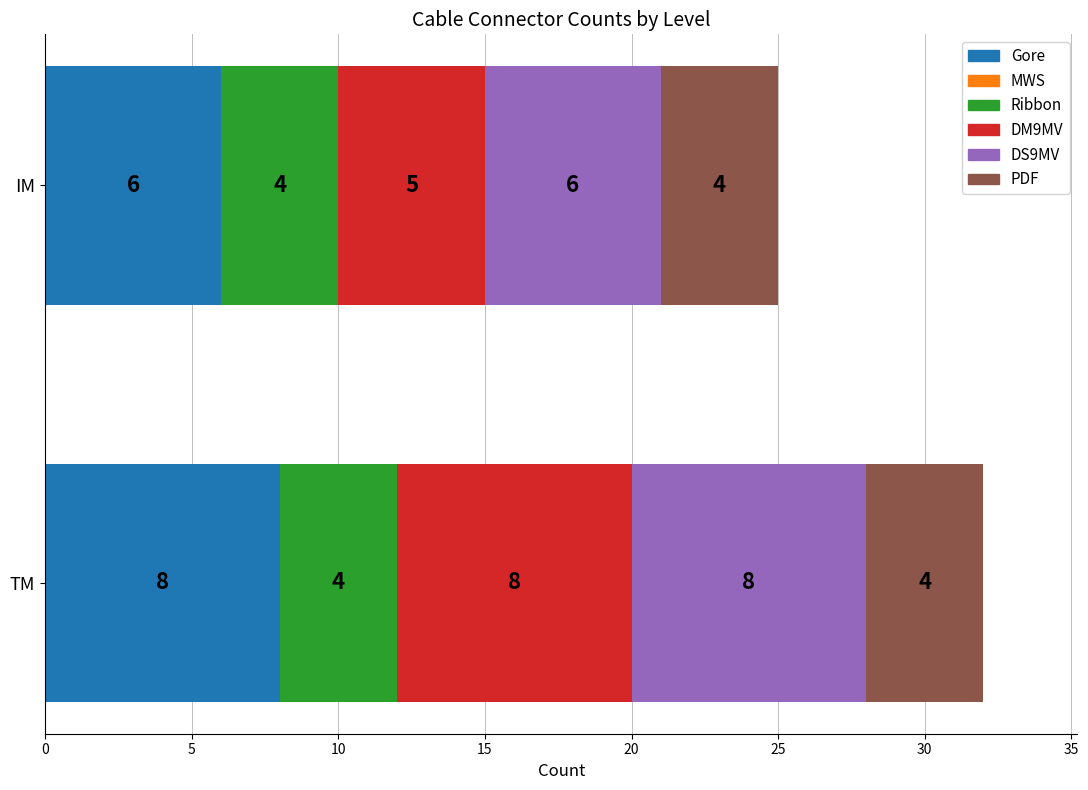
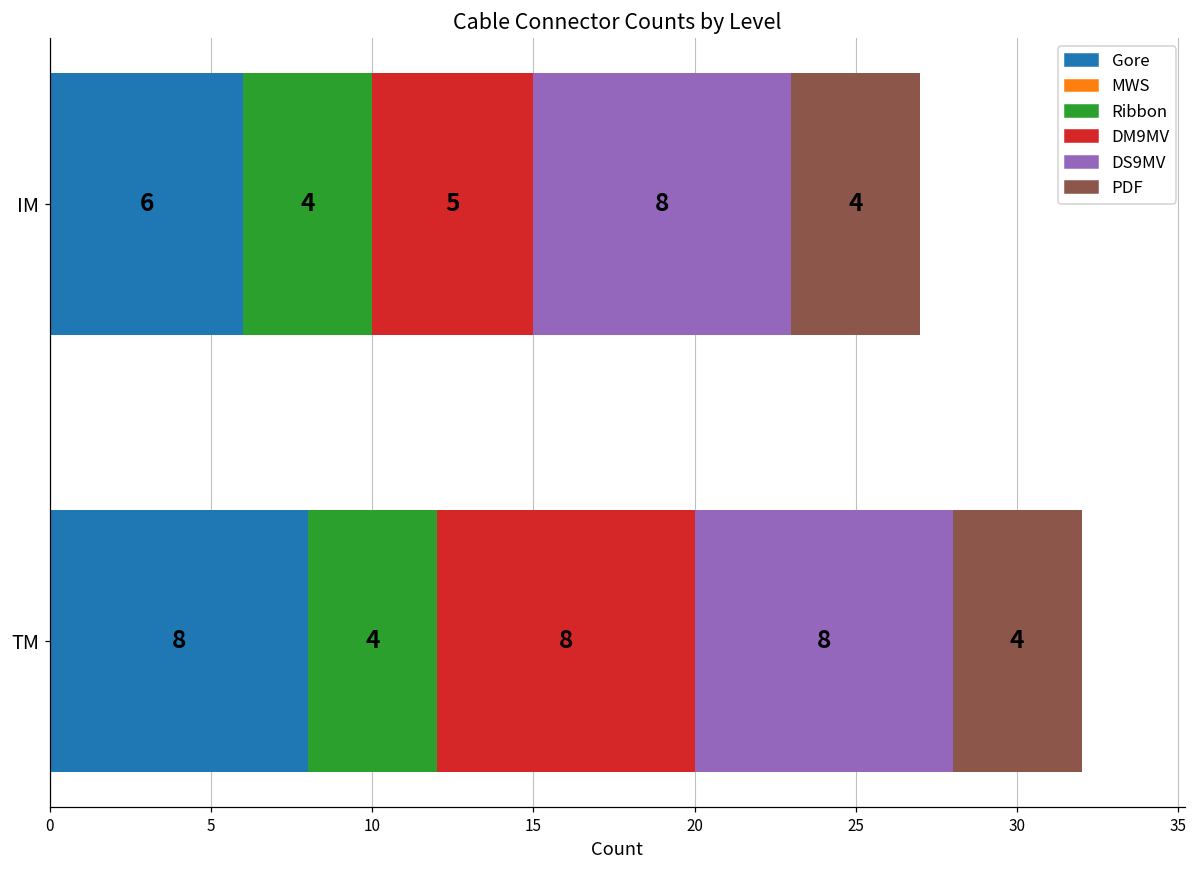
  {
    "MWS": {
      "IM": 6,
      "TM": 8
    },
    "Ribbon": {
      "IM": 4,
      "TM": 4
    },
    "DM9MV": {
      "IM": 5,
      "TM": 8
    },
    "DS9MV": {
-     "IM": 6,
+     "IM": 8,
      "TM": 8
    },
    "PDF": {
      "IM": 4,
      "TM": 4
    }
  }
